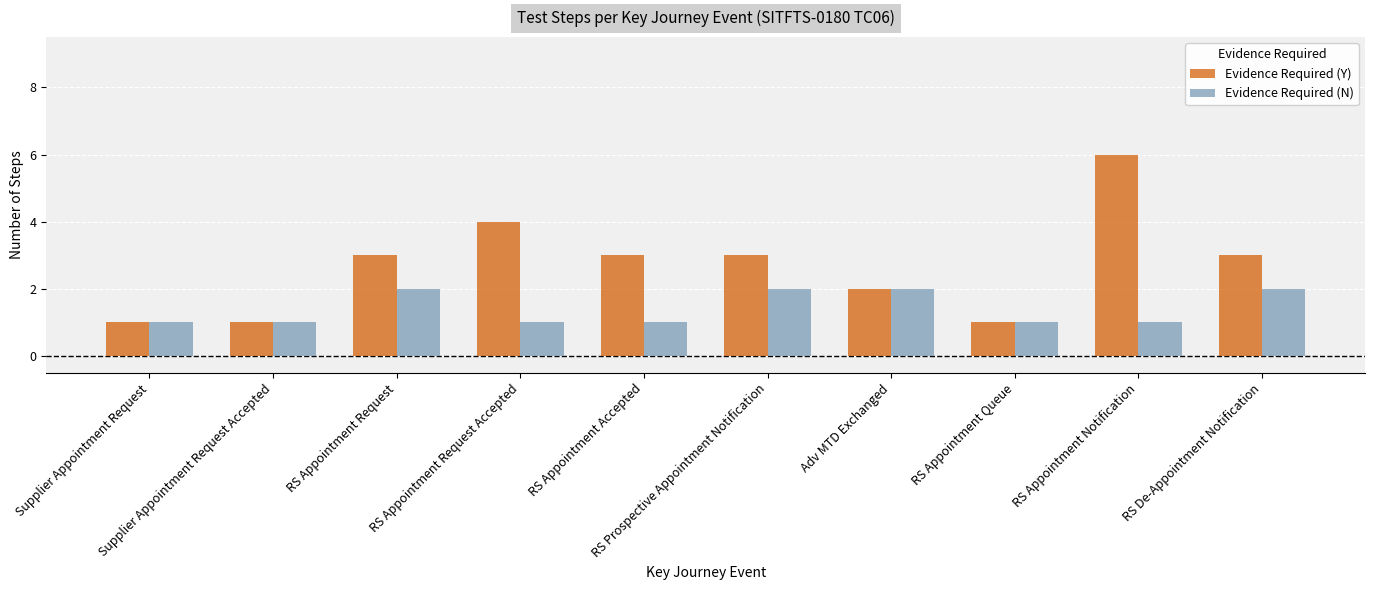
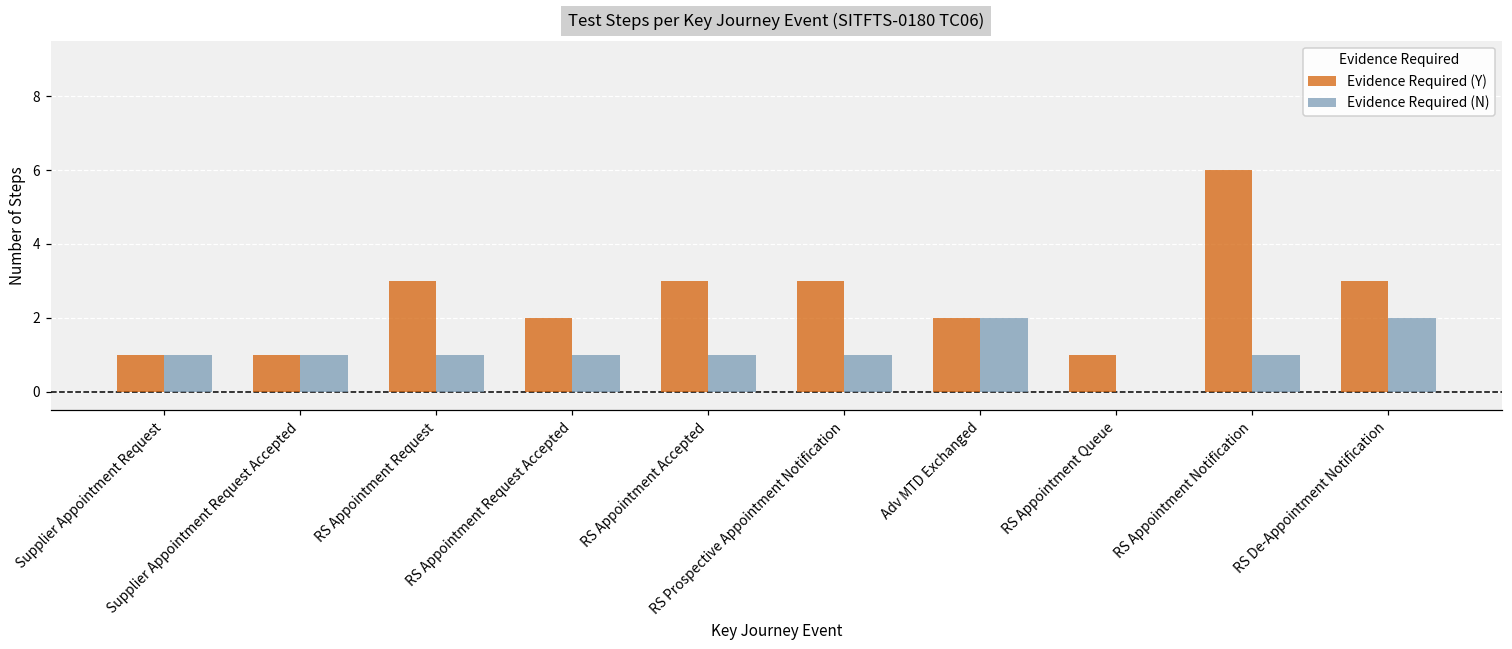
  {
    "Evidence Required (Y)": {
      "Supplier Appointment Request": 1,
      "Supplier Appointment Request Accepted": 1,
      "RS Appointment Request": 3,
-     "RS Appointment Request Accepted": 4,
+     "RS Appointment Request Accepted": 2,
      "RS Appointment Accepted": 3,
      "RS Prospective Appointment Notification": 3,
      "Adv MTD Exchanged": 2,
      "RS Appointment Queue": 1,
      "RS Appointment Notification": 6,
      "RS De-Appointment Notification": 3
    },
    "Evidence Required (N)": {
      "Supplier Appointment Request": 1,
      "Supplier Appointment Request Accepted": 1,
-     "RS Appointment Request": 2,
+     "RS Appointment Request": 1,
      "RS Appointment Request Accepted": 1,
      "RS Appointment Accepted": 1,
-     "RS Prospective Appointment Notification": 2,
+     "RS Prospective Appointment Notification": 1,
      "Adv MTD Exchanged": 2,
-     "RS Appointment Queue": 1,
+     "RS Appointment Queue": 0,
      "RS Appointment Notification": 1,
      "RS De-Appointment Notification": 2
    }
  }
